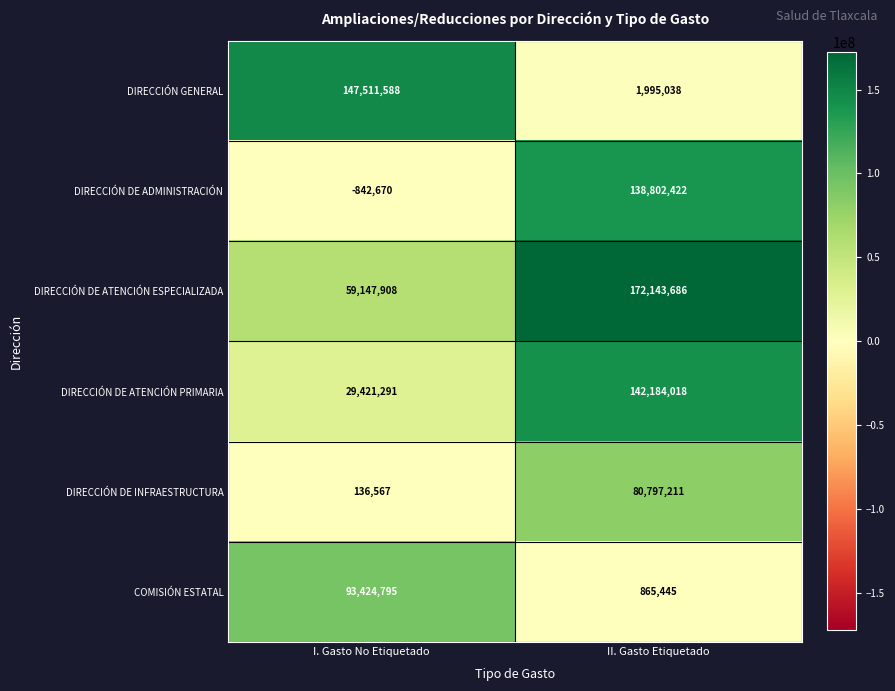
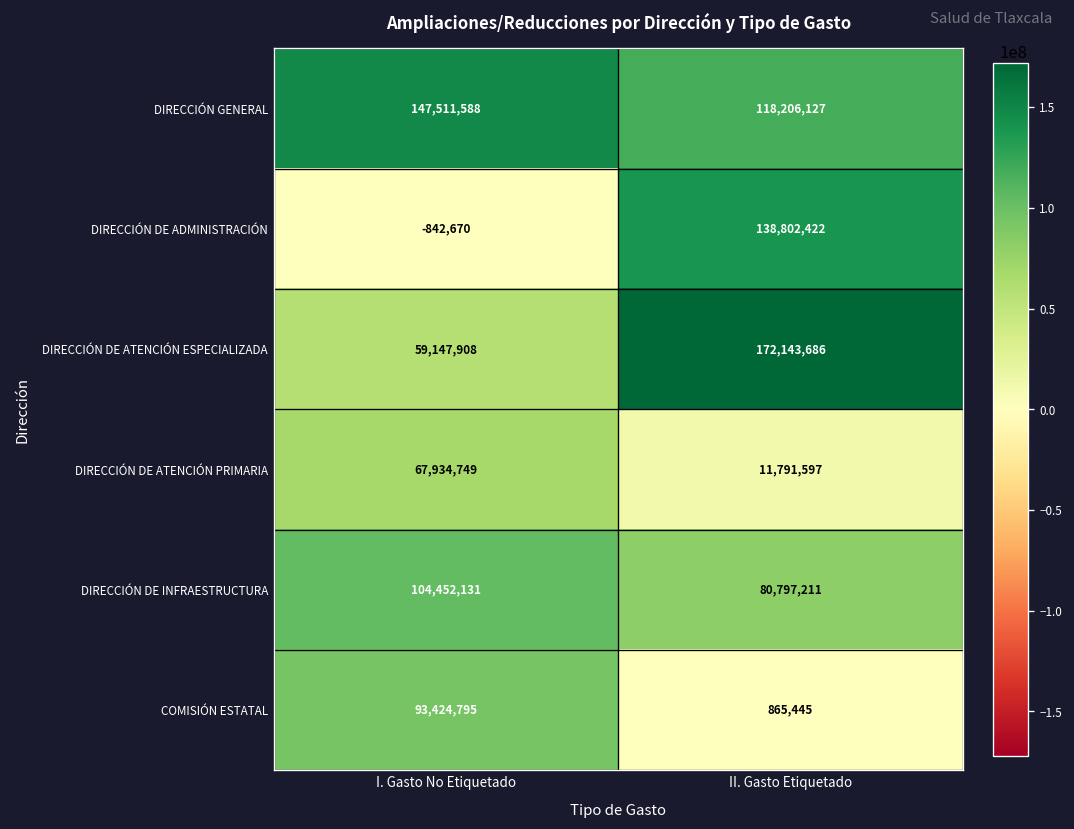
  {
    "DIRECCIÓN GENERAL": {
      "I. Gasto No Etiquetado": "147,511,588",
-     "II. Gasto Etiquetado": "1,995,038"
+     "II. Gasto Etiquetado": "118,206,127"
    },
    "DIRECCIÓN DE ADMINISTRACIÓN": {
      "I. Gasto No Etiquetado": "-842,670",
      "II. Gasto Etiquetado": "138,802,422"
    },
    "DIRECCIÓN DE ATENCIÓN ESPECIALIZADA": {
      "I. Gasto No Etiquetado": "59,147,908",
      "II. Gasto Etiquetado": "172,143,686"
    },
    "DIRECCIÓN DE ATENCIÓN PRIMARIA": {
-     "I. Gasto No Etiquetado": "29,421,291",
-     "II. Gasto Etiquetado": "142,184,018"
+     "I. Gasto No Etiquetado": "67,934,749",
+     "II. Gasto Etiquetado": "11,791,597"
    },
    "DIRECCIÓN DE INFRAESTRUCTURA": {
-     "I. Gasto No Etiquetado": "136,567",
+     "I. Gasto No Etiquetado": "104,452,131",
      "II. Gasto Etiquetado": "80,797,211"
    },
    "COMISIÓN ESTATAL": {
      "I. Gasto No Etiquetado": "93,424,795",
      "II. Gasto Etiquetado": "865,445"
    }
  }
